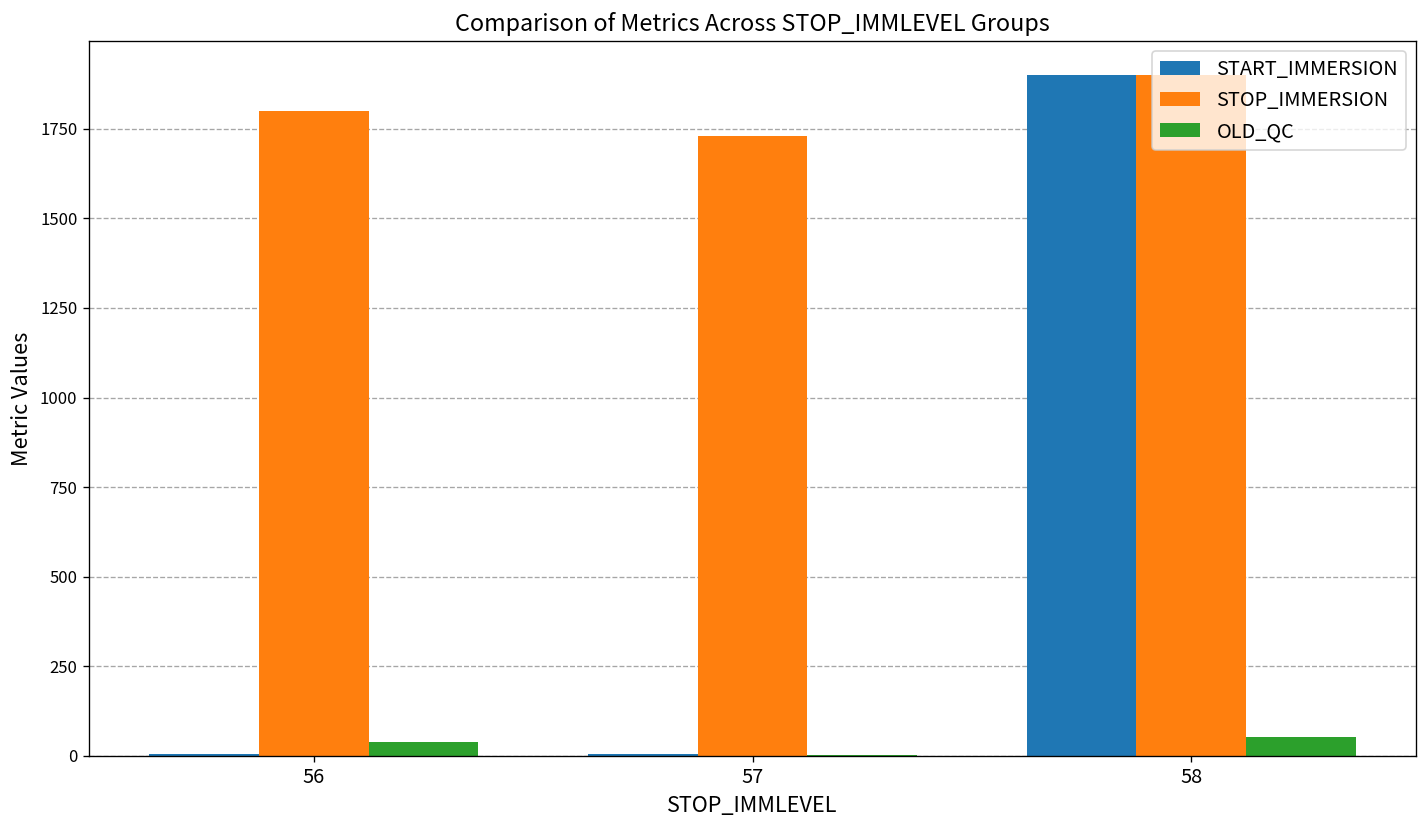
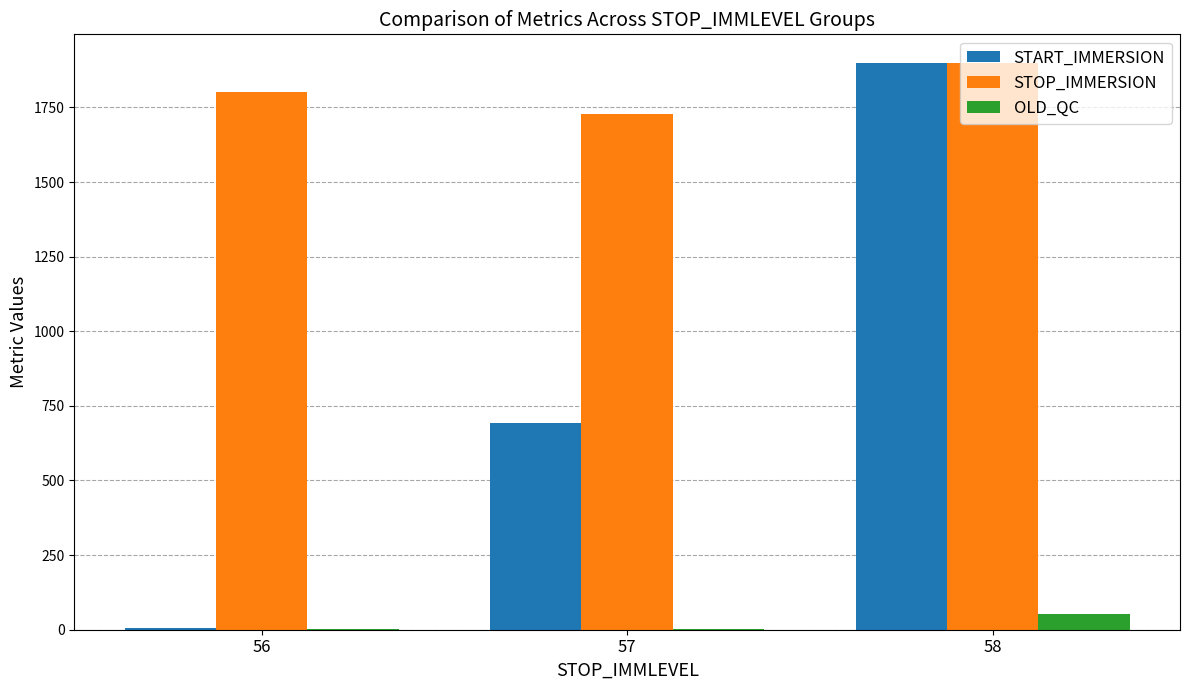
  {
    "START_IMMERSION": {
-     "57": 0,
+     "57": 690,
      "58": 1900
    },
    "STOP_IMMERSION": {
      "56": 1800,
      "57": 1730
    },
    "OLD_QC": {
-     "56": 40,
+     "56": 0,
      "58": 50
    }
  }
